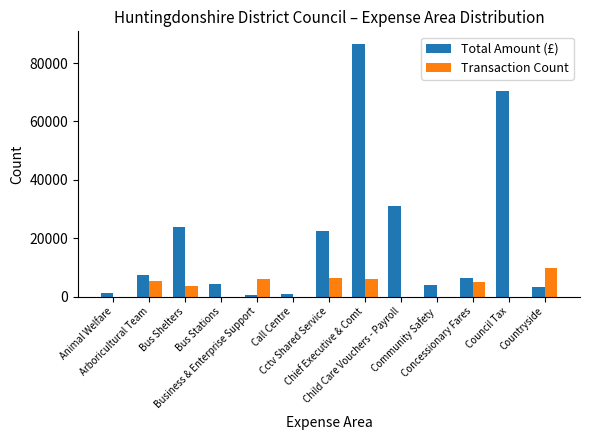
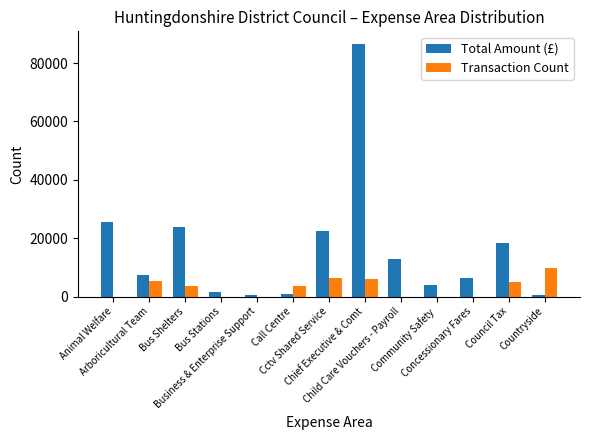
  {
    "Total Amount (£)": {
-     "Animal Welfare": 1000,
+     "Animal Welfare": 26000,
      "Arboricultural Team": 7000,
      "Bus Shelters": 24000,
-     "Bus Stations": 4000,
+     "Bus Stations": 1000,
      "Call Centre": 1000,
      "Cctv Shared Service": 23000,
      "Chief Executive & Comt": 87000,
-     "Child Care Vouchers - Payroll": 31000,
+     "Child Care Vouchers - Payroll": 13000,
      "Community Safety": 4000,
      "Concessionary Fares": 6000,
-     "Council Tax": 70000,
-     "Countryside": 3000
+     "Council Tax": 18000,
+     "Countryside": 0
    },
    "Transaction Count": {
      "Arboricultural Team": 5000,
      "Bus Shelters": 4000,
-     "Business & Enterprise Support": 6000,
-     "Call Centre": 0,
+     "Business & Enterprise Support": 0,
+     "Call Centre": 4000,
      "Cctv Shared Service": 6000,
      "Chief Executive & Comt": 6000,
-     "Concessionary Fares": 5000,
-     "Council Tax": 0,
+     "Concessionary Fares": 0,
+     "Council Tax": 5000,
      "Countryside": 10000
    }
  }
